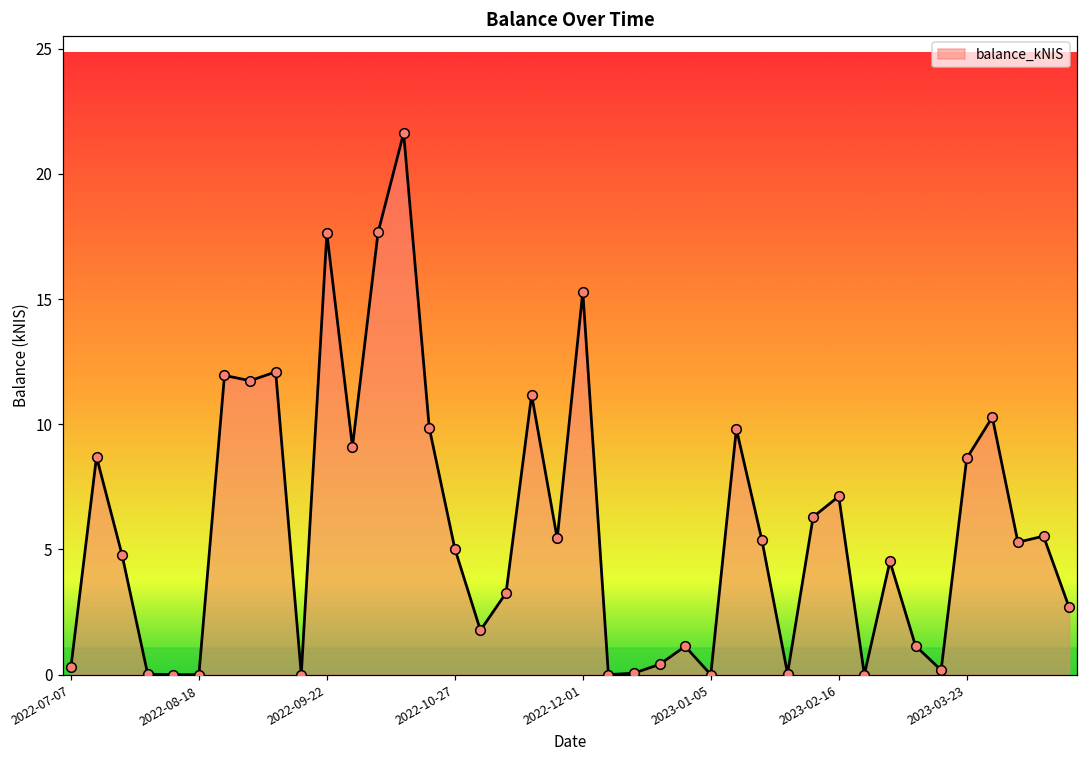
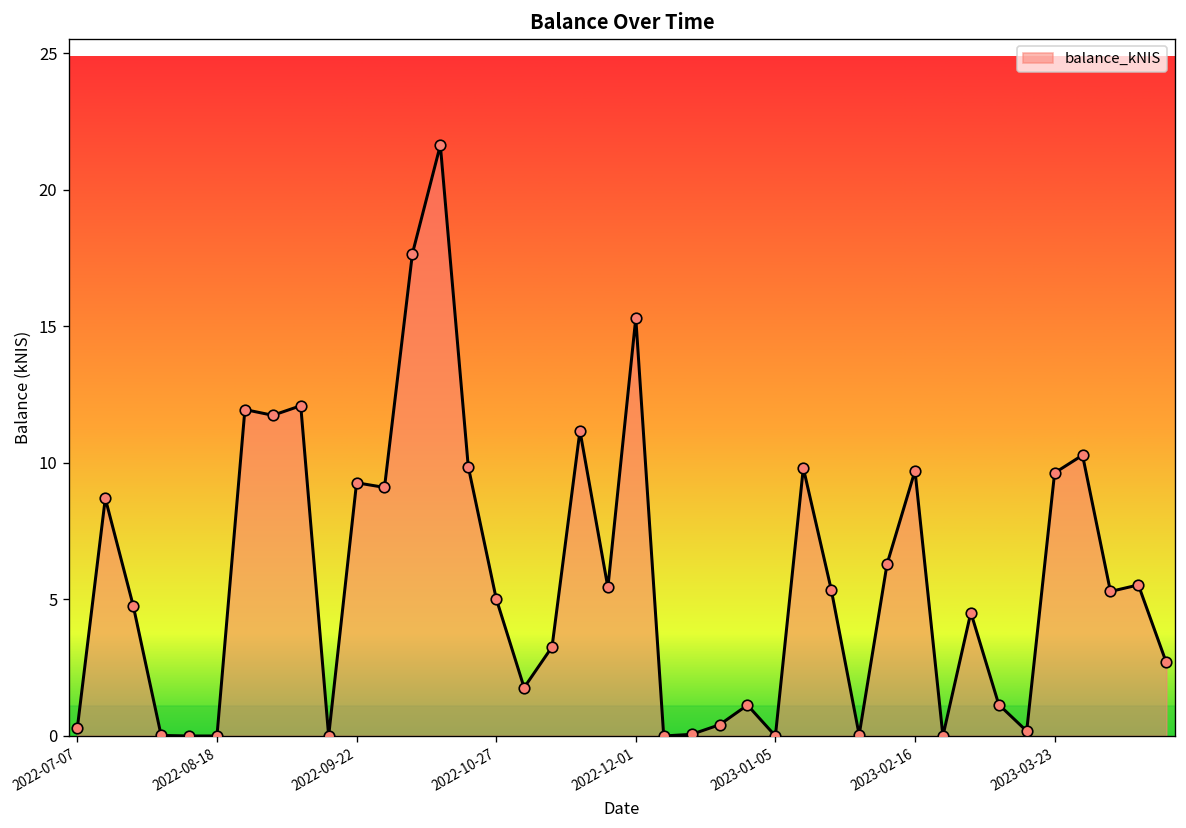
  {
    "2022-07-07": 0.3,
    "2022-08-18": 0.0,
-   "2022-09-22": 17.6,
+   "2022-09-22": 9.3,
    "2022-10-27": 5.0,
    "2022-12-01": 15.3,
    "2023-01-05": 0.0,
-   "2023-02-16": 7.1,
-   "2023-03-23": 8.6
+   "2023-02-16": 9.7,
+   "2023-03-23": 9.6
  }
